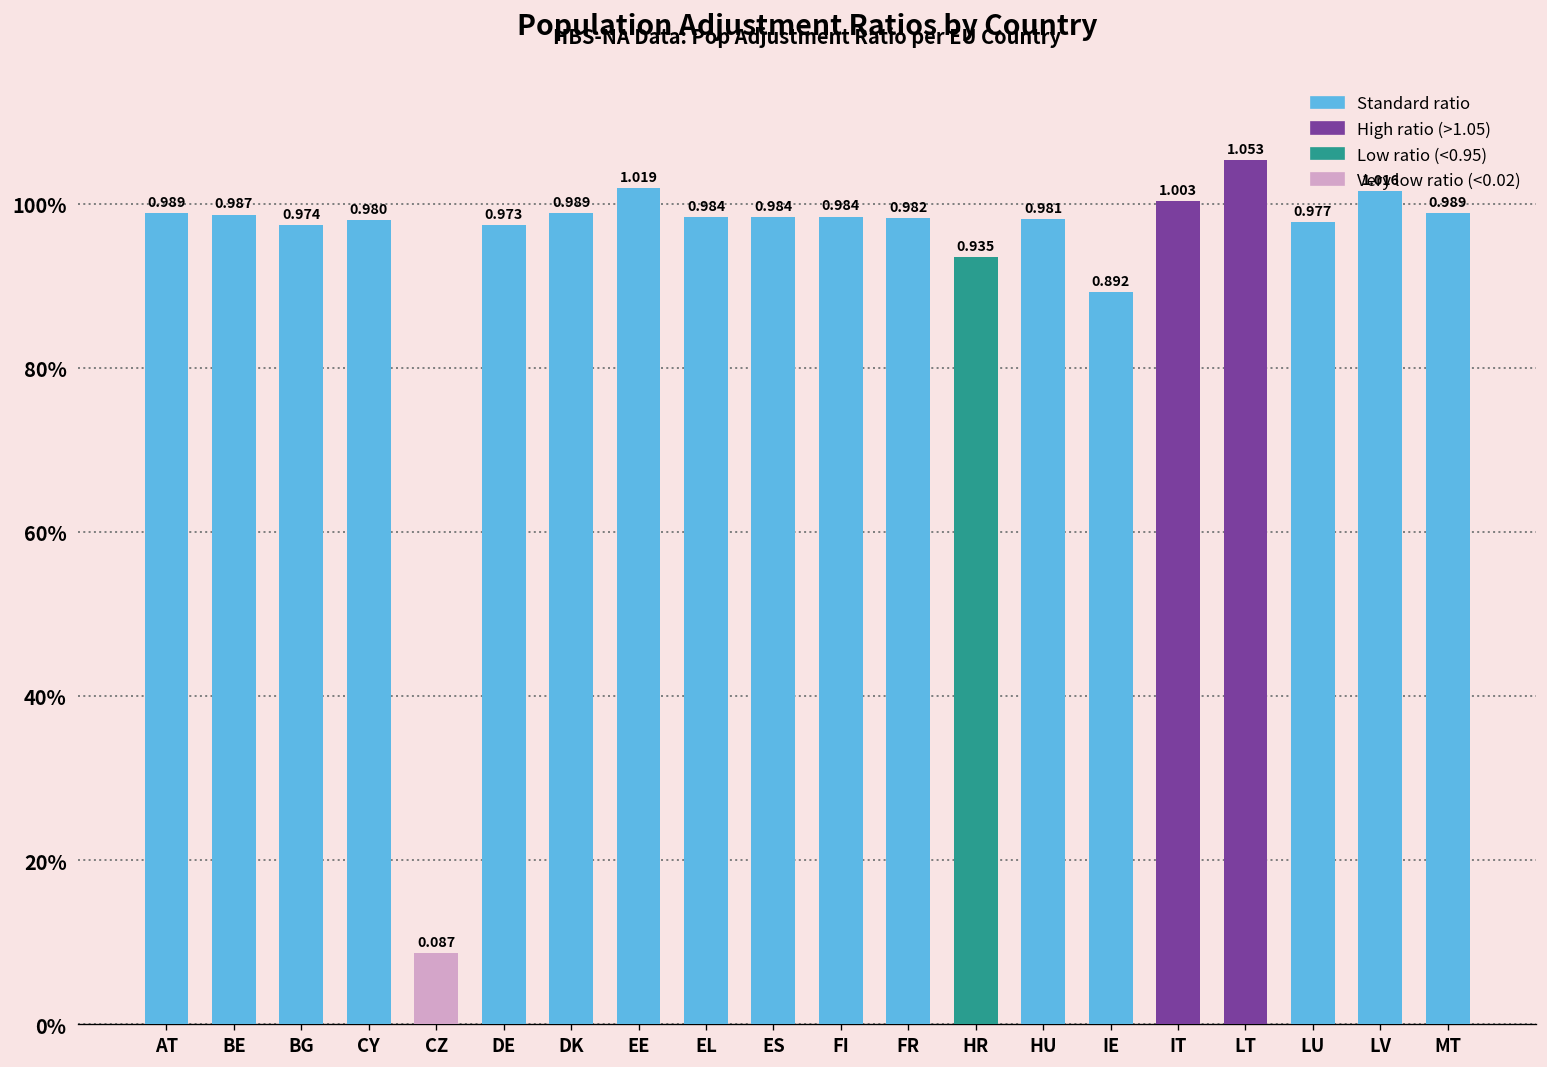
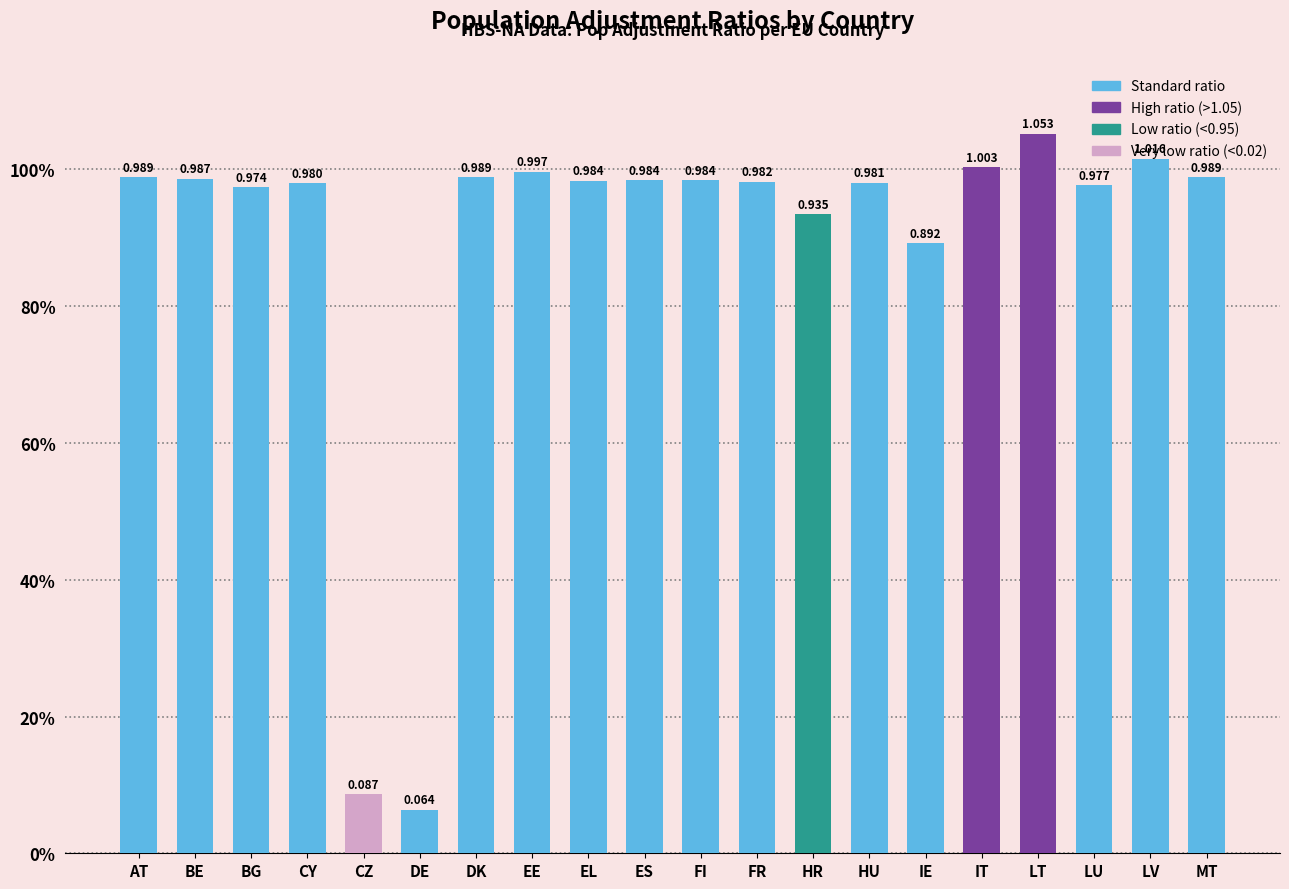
  {
    "AT": 0.989,
    "BE": 0.987,
    "BG": 0.974,
    "CY": 0.980,
    "CZ": 0.087,
-   "DE": 0.973,
+   "DE": 0.064,
    "DK": 0.989,
-   "EE": 1.019,
+   "EE": 0.997,
    "EL": 0.984,
    "ES": 0.984,
    "FI": 0.984,
    "FR": 0.982,
    "HR": 0.935,
    "HU": 0.981,
    "IE": 0.892,
    "IT": 1.003,
    "LT": 1.053,
    "LU": 0.977,
    "LV": 1.016,
    "MT": 0.989
  }
